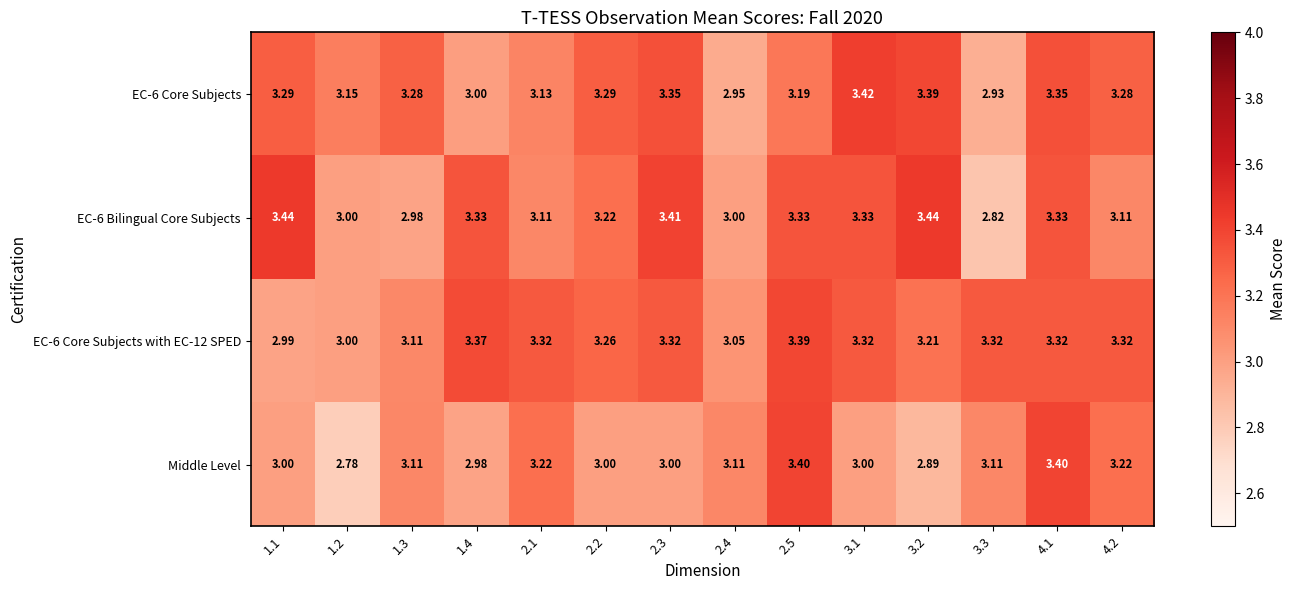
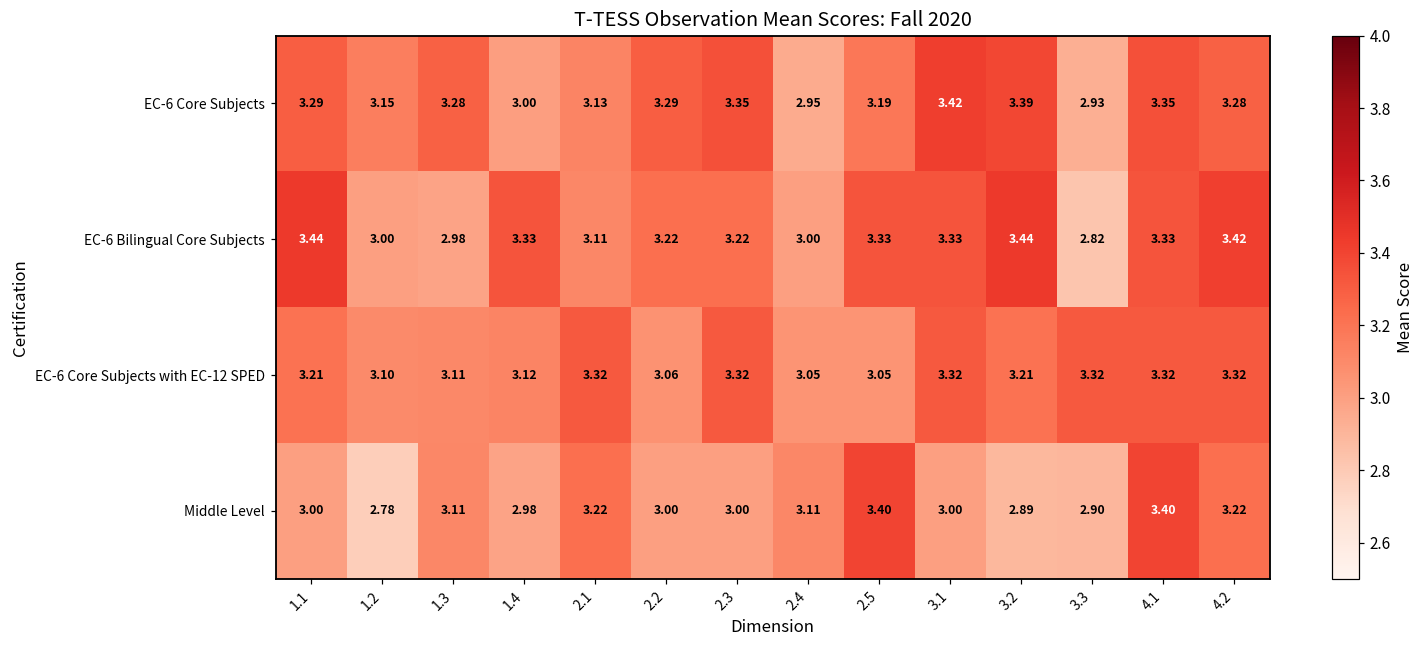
  {
    "EC-6 Core Subjects": {
      "1.1": 3.29,
      "1.2": 3.15,
      "1.3": 3.28,
      "1.4": 3.00,
      "2.1": 3.13,
      "2.2": 3.29,
      "2.3": 3.35,
      "2.4": 2.95,
      "2.5": 3.19,
      "3.1": 3.42,
      "3.2": 3.39,
      "3.3": 2.93,
      "4.1": 3.35,
      "4.2": 3.28
    },
    "EC-6 Bilingual Core Subjects": {
      "1.1": 3.44,
      "1.2": 3.00,
      "1.3": 2.98,
      "1.4": 3.33,
      "2.1": 3.11,
      "2.2": 3.22,
-     "2.3": 3.41,
+     "2.3": 3.22,
      "2.4": 3.00,
      "2.5": 3.33,
      "3.1": 3.33,
      "3.2": 3.44,
      "3.3": 2.82,
      "4.1": 3.33,
-     "4.2": 3.11
+     "4.2": 3.42
    },
    "EC-6 Core Subjects with EC-12 SPED": {
-     "1.1": 2.99,
-     "1.2": 3.00,
+     "1.1": 3.21,
+     "1.2": 3.10,
      "1.3": 3.11,
-     "1.4": 3.37,
+     "1.4": 3.12,
      "2.1": 3.32,
-     "2.2": 3.26,
+     "2.2": 3.06,
      "2.3": 3.32,
      "2.4": 3.05,
-     "2.5": 3.39,
+     "2.5": 3.05,
      "3.1": 3.32,
      "3.2": 3.21,
      "3.3": 3.32,
      "4.1": 3.32,
      "4.2": 3.32
    },
    "Middle Level": {
      "1.1": 3.00,
      "1.2": 2.78,
      "1.3": 3.11,
      "1.4": 2.98,
      "2.1": 3.22,
      "2.2": 3.00,
      "2.3": 3.00,
      "2.4": 3.11,
      "2.5": 3.40,
      "3.1": 3.00,
      "3.2": 2.89,
-     "3.3": 3.11,
+     "3.3": 2.90,
      "4.1": 3.40,
      "4.2": 3.22
    }
  }
